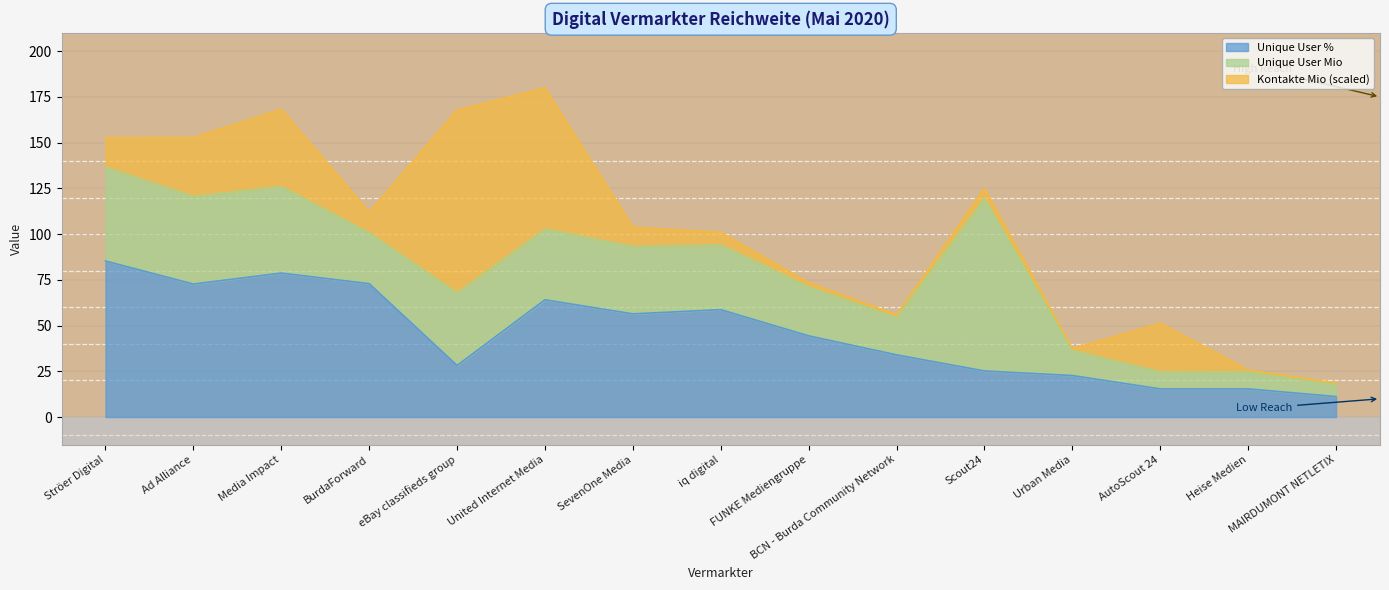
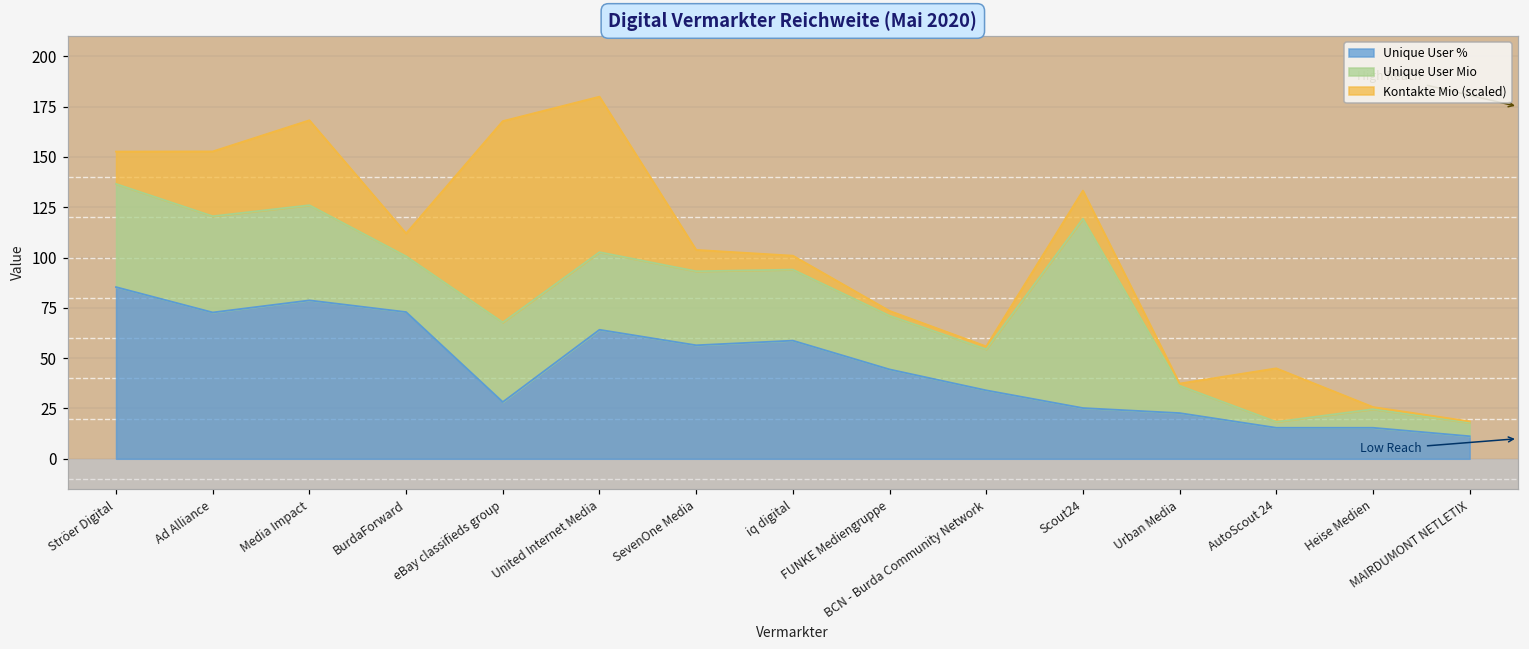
  {
    "Unique User %": {
      "Ströer Digital": 85,
      "Ad Alliance": 73,
      "Media Impact": 79,
      "BurdaForward": 73,
      "eBay classifieds group": 28,
      "United Internet Media": 64,
      "SevenOne Media": 56,
      "iq digital": 59,
      "FUNKE Mediengruppe": 44,
      "BCN - Burda Community Network": 34,
      "Scout24": 25,
      "Urban Media": 23,
      "AutoScout 24": 15,
      "Heise Medien": 15,
      "MAIRDUMONT NETLETIX": 11
    },
    "Unique User Mio": {
      "Ströer Digital": 51,
      "Ad Alliance": 48,
      "Media Impact": 47,
      "BurdaForward": 28,
      "eBay classifieds group": 40,
      "United Internet Media": 39,
      "SevenOne Media": 37,
      "iq digital": 35,
      "FUNKE Mediengruppe": 27,
      "BCN - Burda Community Network": 20,
      "Scout24": 94,
-     "AutoScout 24": 9
+     "AutoScout 24": 3
    },
    "Kontakte Mio (scaled)": {
      "Ströer Digital": 16,
      "Ad Alliance": 32,
      "Media Impact": 42,
      "BurdaForward": 11,
      "eBay classifieds group": 100,
      "United Internet Media": 77,
      "SevenOne Media": 11,
      "iq digital": 7,
      "FUNKE Mediengruppe": 2,
      "BCN - Burda Community Network": 1,
-     "Scout24": 6,
+     "Scout24": 14,
      "AutoScout 24": 27
    }
  }
